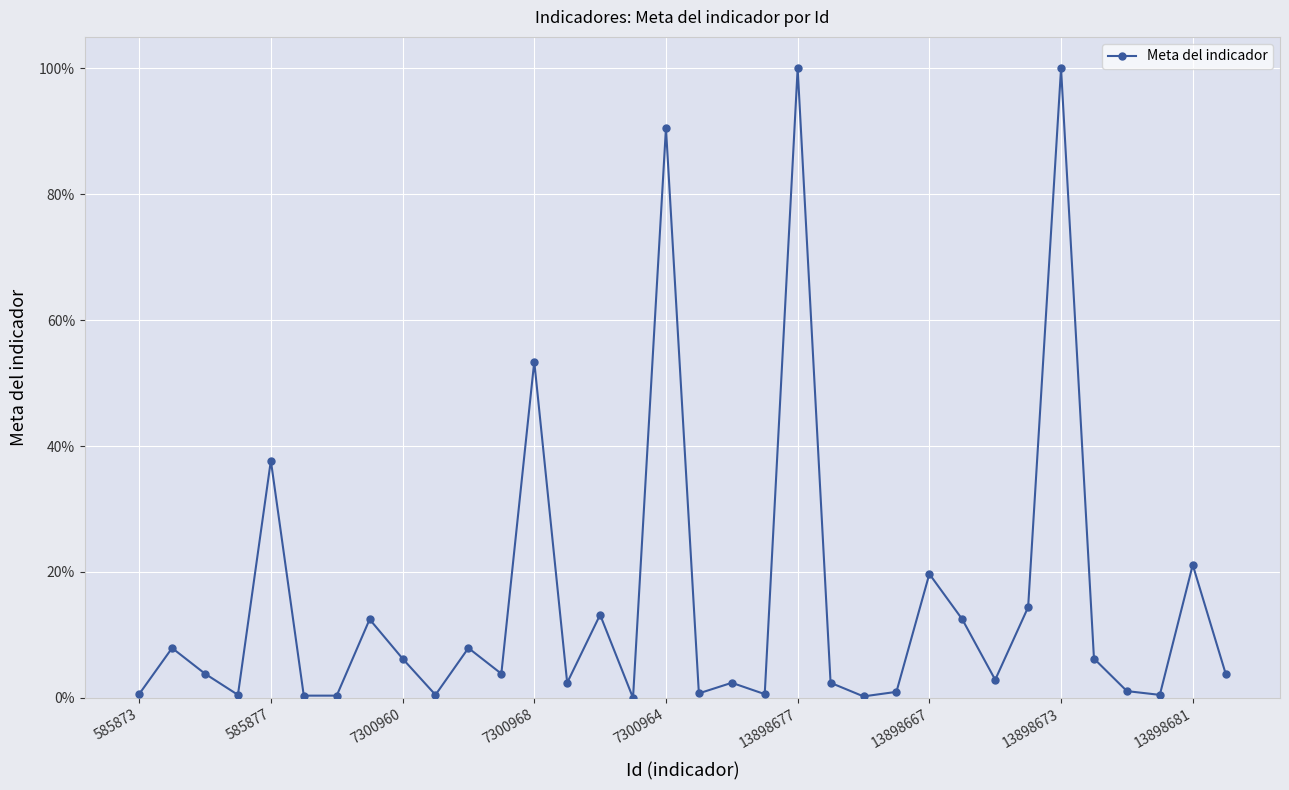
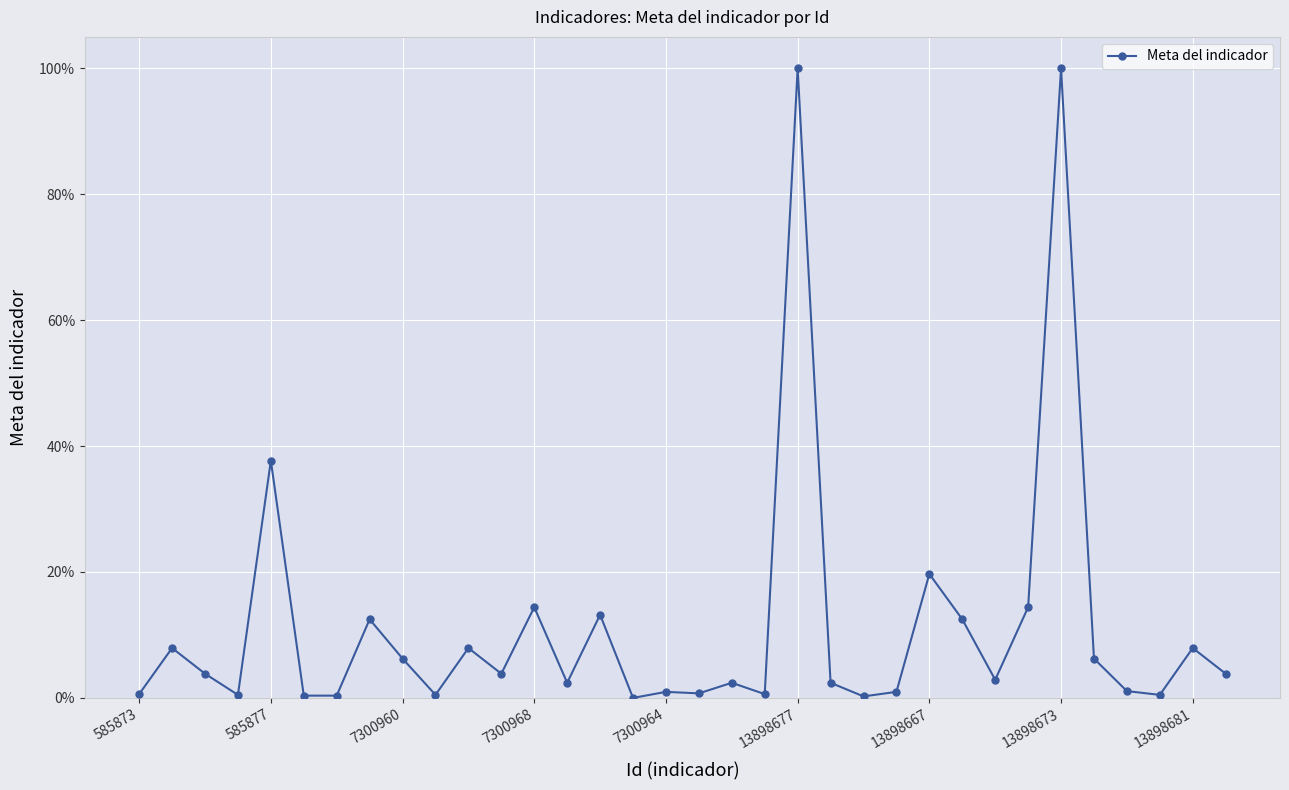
  {
    "585873": "1%",
    "585877": "38%",
    "7300960": "6%",
-   "7300968": "53%",
-   "7300964": "91%",
+   "7300968": "14%",
+   "7300964": "1%",
    "13898677": "100%",
    "13898667": "20%",
    "13898673": "100%",
-   "13898681": "21%"
+   "13898681": "8%"
  }
